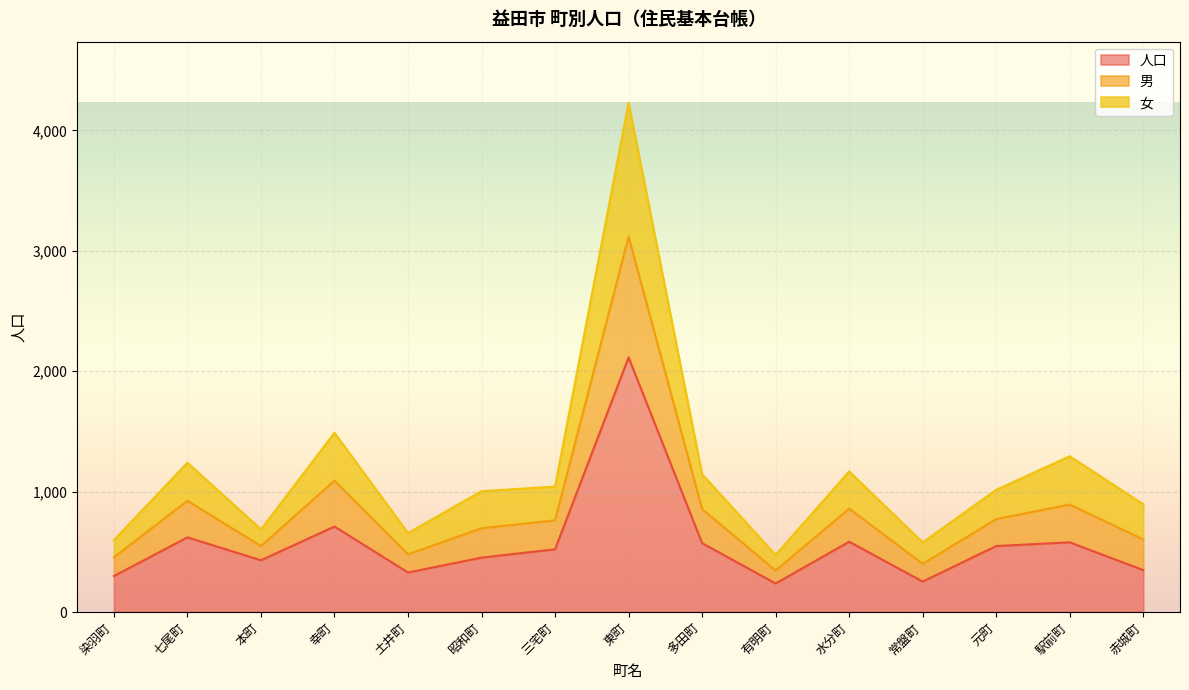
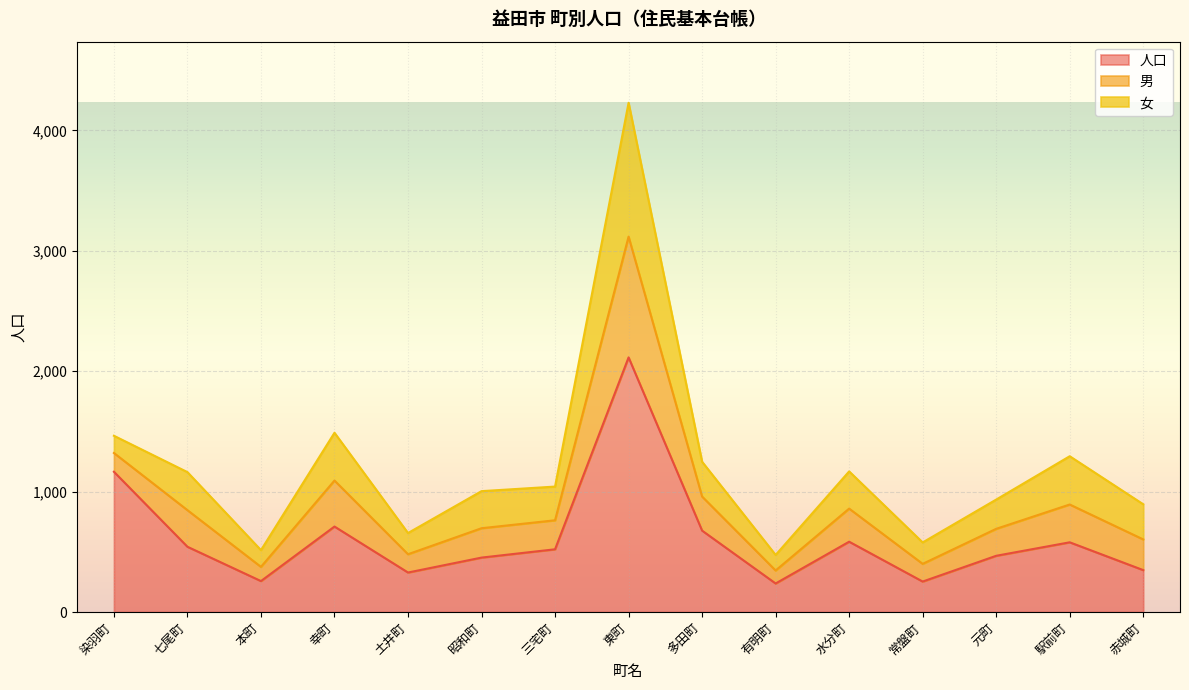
  {
    "人口": {
-     "染羽町": "300",
-     "七尾町": "620",
-     "本町": "430",
+     "染羽町": "1,170",
+     "七尾町": "540",
+     "本町": "260",
      "幸町": "710",
      "土井町": "330",
      "昭和町": "450",
      "三宅町": "520",
      "東町": "2,120",
-     "多田町": "570",
+     "多田町": "680",
      "有明町": "240",
      "水分町": "580",
      "常盤町": "250",
-     "元町": "550",
+     "元町": "470",
      "駅前町": "580",
      "赤城町": "350"
    }
  }
